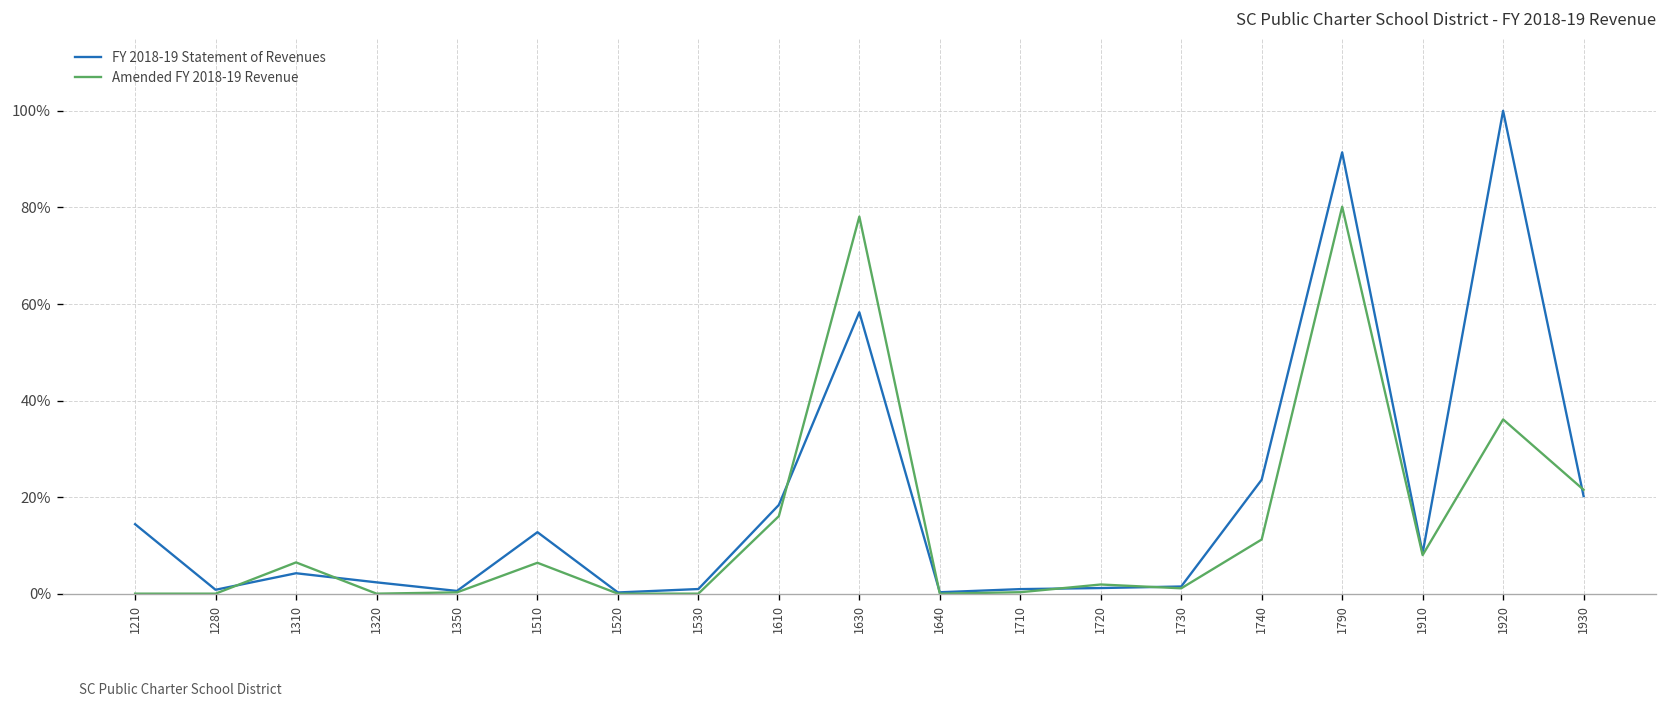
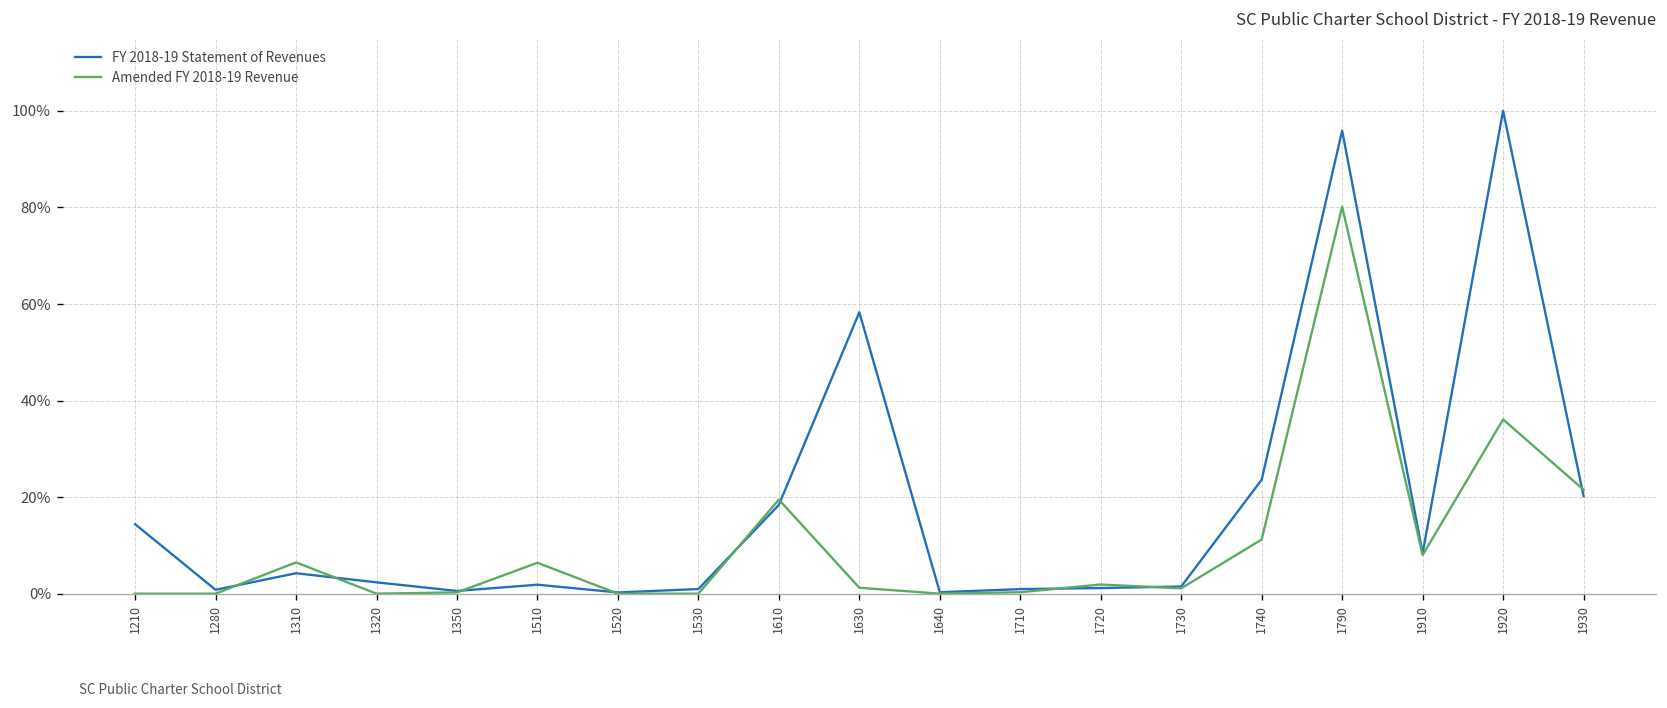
  {
    "FY 2018-19 Statement of Revenues": {
      "1210": "14%",
      "1280": "1%",
      "1310": "4%",
      "1320": "2%",
-     "1510": "13%",
+     "1510": "2%",
      "1530": "1%",
      "1610": "18%",
      "1630": "58%",
      "1710": "1%",
      "1720": "1%",
      "1740": "24%",
-     "1790": "91%",
+     "1790": "96%",
      "1920": "100%",
      "1930": "20%"
    },
    "Amended FY 2018-19 Revenue": {
      "1210": "0%",
      "1280": "0%",
      "1310": "6%",
      "1320": "0%",
      "1510": "6%",
      "1530": "0%",
-     "1610": "16%",
-     "1630": "78%",
+     "1610": "19%",
+     "1630": "1%",
      "1710": "0%",
      "1720": "2%",
      "1740": "11%",
      "1790": "80%",
      "1920": "36%",
      "1930": "22%"
    }
  }
